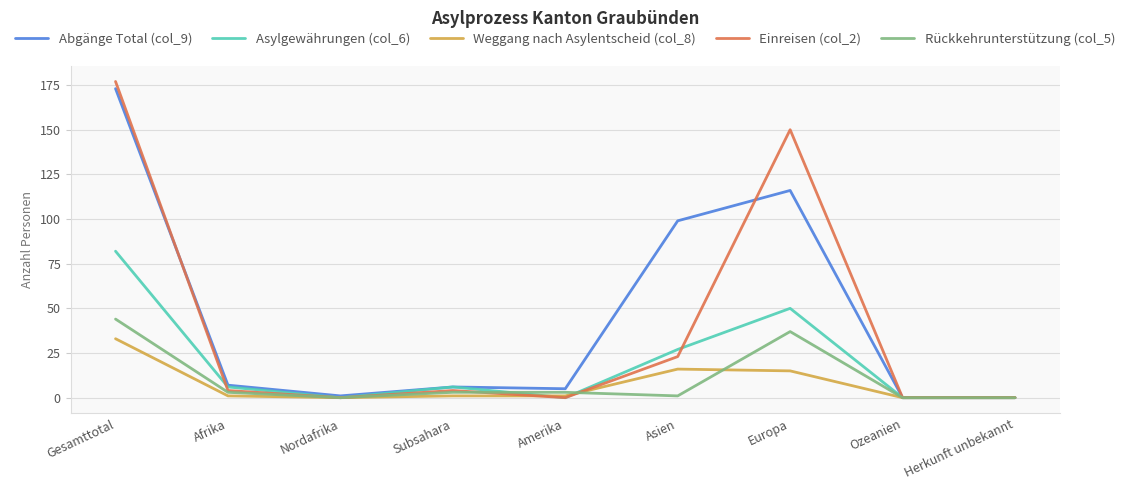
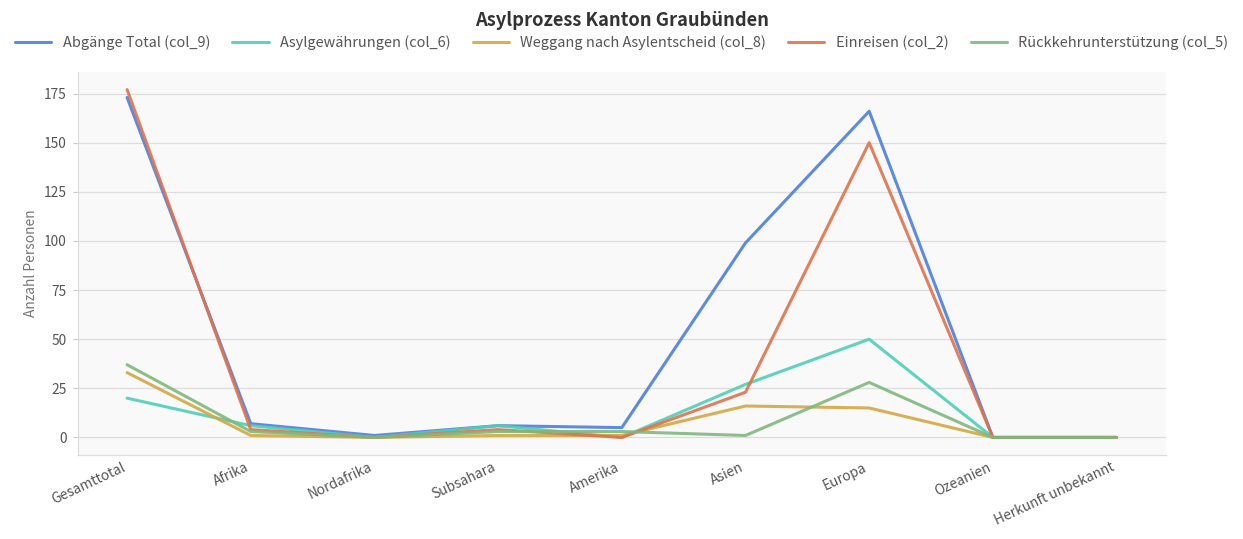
  {
    "Abgänge Total (col_9)": {
      "Gesamttotal": 173,
      "Amerika": 5,
      "Asien": 99,
-     "Europa": 116
+     "Europa": 166
    },
    "Asylgewährungen (col_6)": {
-     "Gesamttotal": 82,
+     "Gesamttotal": 20,
      "Asien": 27,
      "Europa": 50
    },
    "Rückkehrunterstützung (col_5)": {
-     "Gesamttotal": 44,
+     "Gesamttotal": 37,
      "Amerika": 3,
      "Asien": 1,
-     "Europa": 37
+     "Europa": 28
    }
  }
